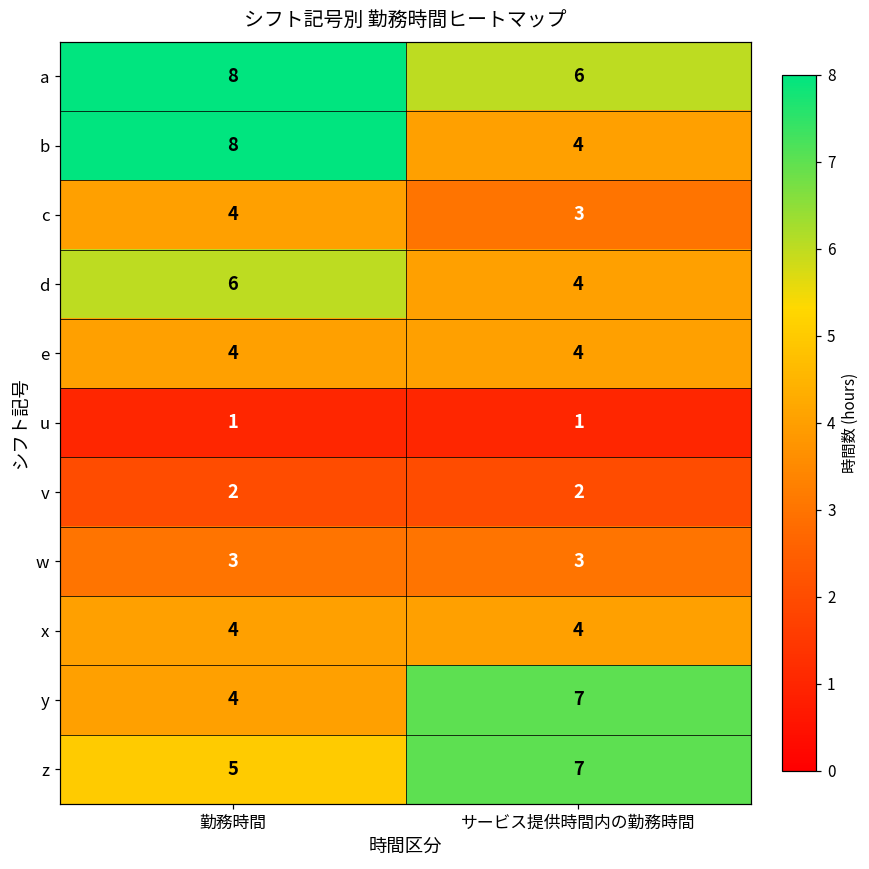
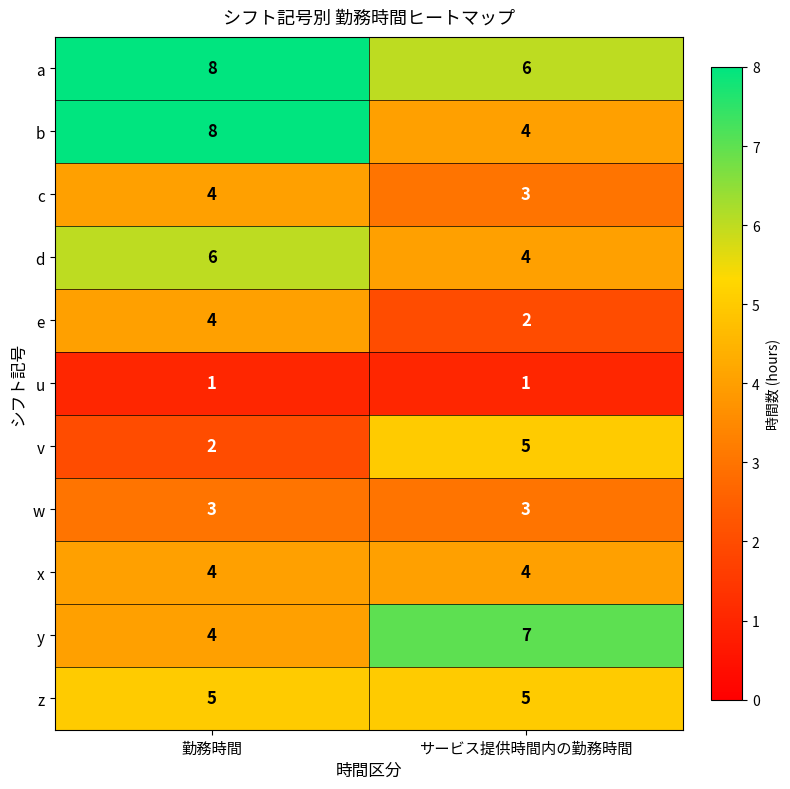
  {
    "a": {
      "勤務時間": 8,
      "サービス提供時間内の勤務時間": 6
    },
    "b": {
      "勤務時間": 8,
      "サービス提供時間内の勤務時間": 4
    },
    "c": {
      "勤務時間": 4,
      "サービス提供時間内の勤務時間": 3
    },
    "d": {
      "勤務時間": 6,
      "サービス提供時間内の勤務時間": 4
    },
    "e": {
      "勤務時間": 4,
-     "サービス提供時間内の勤務時間": 4
+     "サービス提供時間内の勤務時間": 2
    },
    "u": {
      "勤務時間": 1,
      "サービス提供時間内の勤務時間": 1
    },
    "v": {
      "勤務時間": 2,
-     "サービス提供時間内の勤務時間": 2
+     "サービス提供時間内の勤務時間": 5
    },
    "w": {
      "勤務時間": 3,
      "サービス提供時間内の勤務時間": 3
    },
    "x": {
      "勤務時間": 4,
      "サービス提供時間内の勤務時間": 4
    },
    "y": {
      "勤務時間": 4,
      "サービス提供時間内の勤務時間": 7
    },
    "z": {
      "勤務時間": 5,
-     "サービス提供時間内の勤務時間": 7
+     "サービス提供時間内の勤務時間": 5
    }
  }
